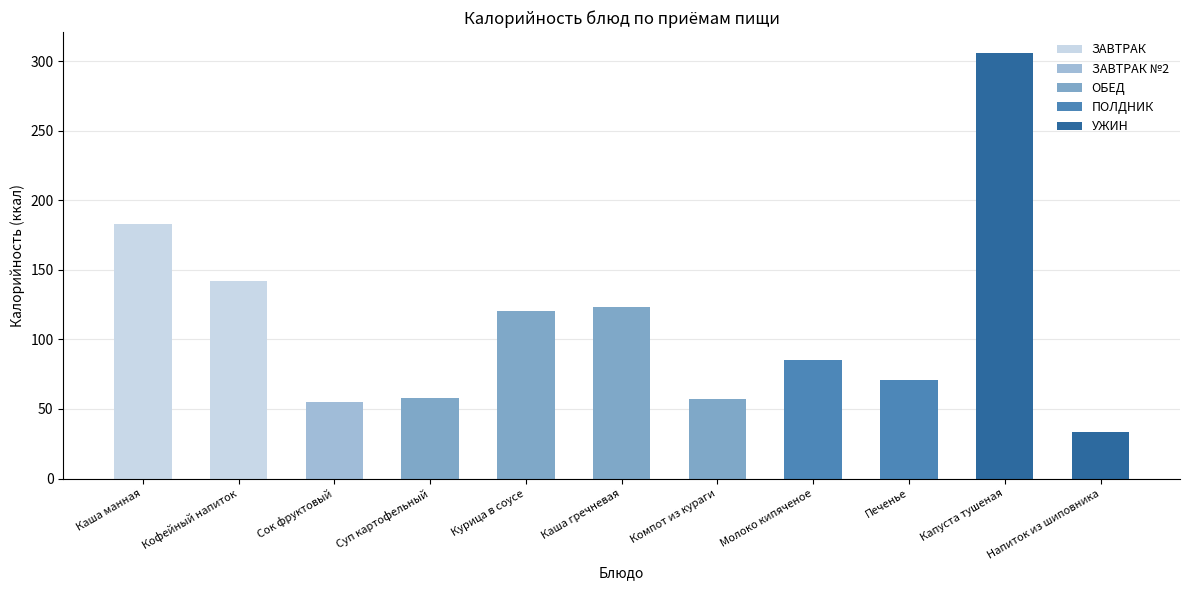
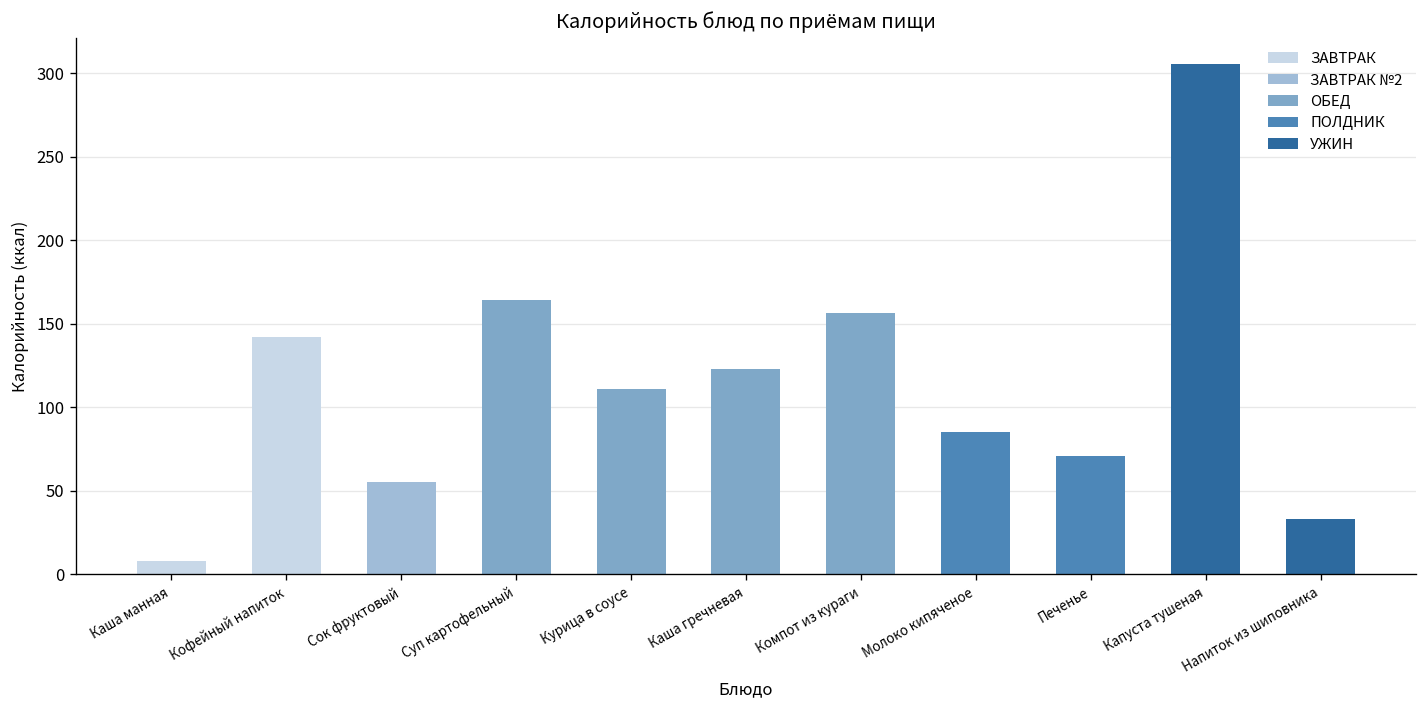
  {
-   "Каша манная": 183,
+   "Каша манная": 8,
    "Кофейный напиток": 142,
    "Сок фруктовый": 55,
-   "Суп картофельный": 58,
-   "Курица в соусе": 120,
+   "Суп картофельный": 165,
+   "Курица в соусе": 111,
    "Каша гречневая": 123,
-   "Компот из кураги": 58,
+   "Компот из кураги": 157,
    "Молоко кипяченое": 85,
    "Печенье": 71,
    "Капуста тушеная": 306,
    "Напиток из шиповника": 33
  }
